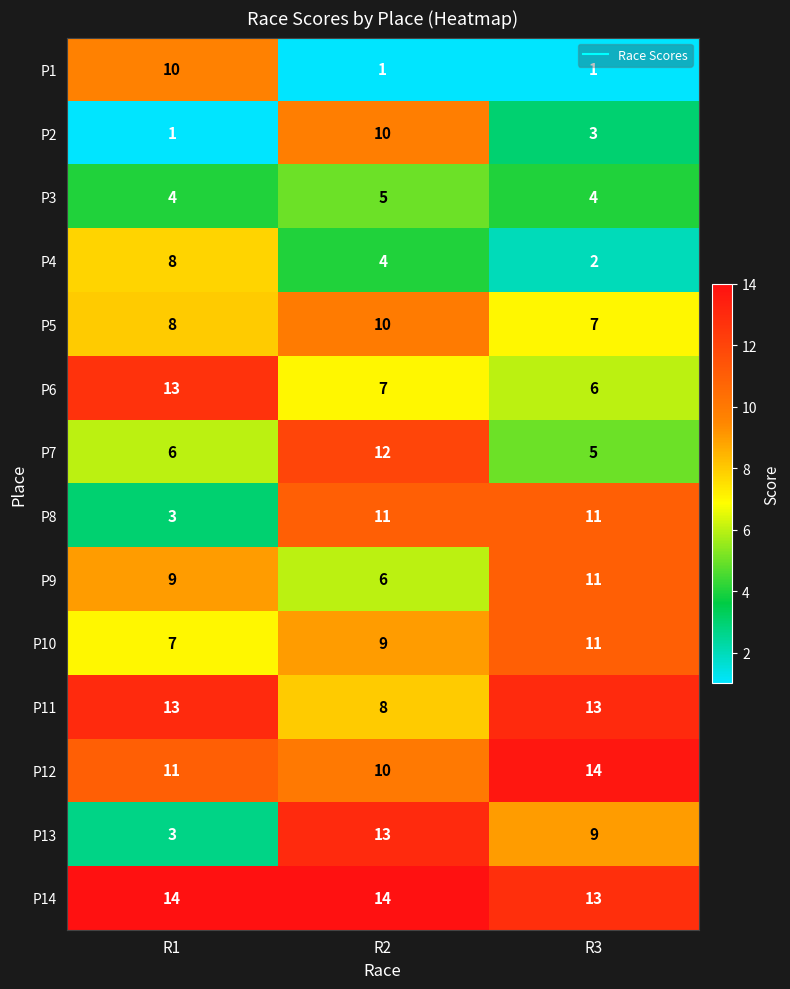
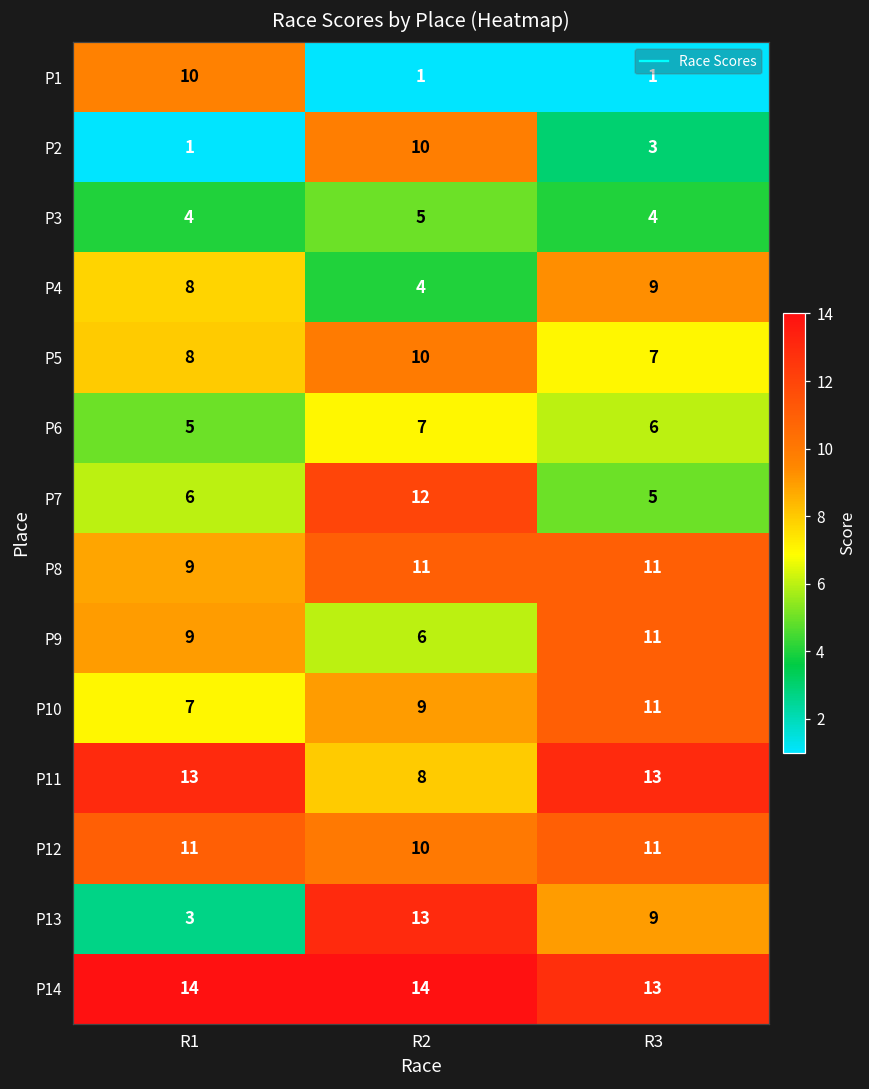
  {
    "P1": {
      "R1": 10,
      "R2": 1
    },
    "P2": {
      "R1": 1,
      "R2": 10,
      "R3": 3
    },
    "P3": {
      "R1": 4,
      "R2": 5,
      "R3": 4
    },
    "P4": {
      "R1": 8,
      "R2": 4,
-     "R3": 2
+     "R3": 9
    },
    "P5": {
      "R1": 8,
      "R2": 10,
      "R3": 7
    },
    "P6": {
-     "R1": 13,
+     "R1": 5,
      "R2": 7,
      "R3": 6
    },
    "P7": {
      "R1": 6,
      "R2": 12,
      "R3": 5
    },
    "P8": {
-     "R1": 3,
+     "R1": 9,
      "R2": 11,
      "R3": 11
    },
    "P9": {
      "R1": 9,
      "R2": 6,
      "R3": 11
    },
    "P10": {
      "R1": 7,
      "R2": 9,
      "R3": 11
    },
    "P11": {
      "R1": 13,
      "R2": 8,
      "R3": 13
    },
    "P12": {
      "R1": 11,
      "R2": 10,
-     "R3": 14
+     "R3": 11
    },
    "P13": {
      "R1": 3,
      "R2": 13,
      "R3": 9
    },
    "P14": {
      "R1": 14,
      "R2": 14,
      "R3": 13
    }
  }
